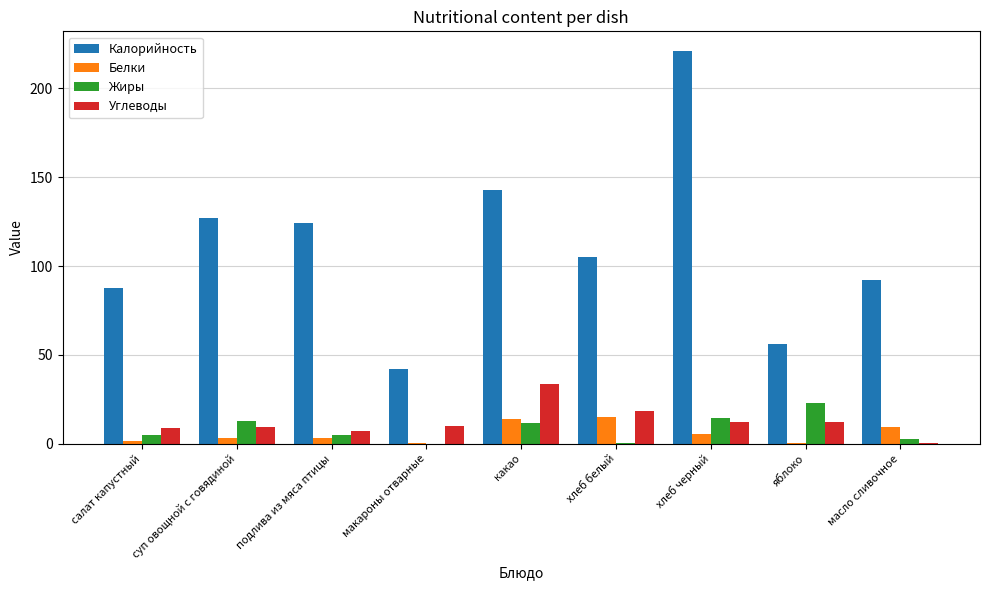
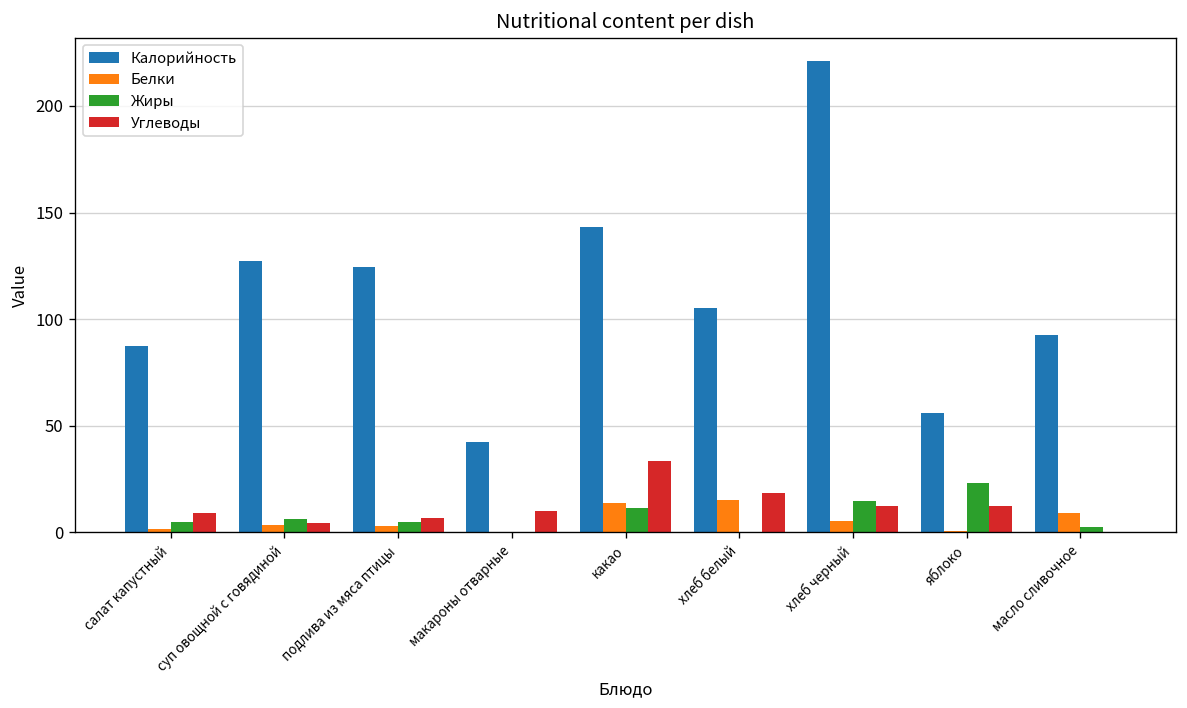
  {
    "Калорийность": {
      "салат капустный": 87,
      "суп овощной с говядиной": 127,
      "подлива из мяса птицы": 124,
      "макароны отварные": 42,
      "какао": 143,
      "хлеб белый": 105,
      "хлеб черный": 221,
      "яблоко": 56,
      "масло сливочное": 92
    },
    "Белки": {
      "салат капустный": 1,
      "суп овощной с говядиной": 3,
      "подлива из мяса птицы": 3,
      "какао": 14,
      "хлеб белый": 15,
      "хлеб черный": 5,
      "масло сливочное": 9
    },
    "Жиры": {
      "салат капустный": 5,
-     "суп овощной с говядиной": 13,
+     "суп овощной с говядиной": 6,
      "подлива из мяса птицы": 5,
      "макароны отварные": 0,
      "какао": 12,
      "хлеб черный": 15,
      "яблоко": 23,
      "масло сливочное": 3
    },
    "Углеводы": {
      "салат капустный": 9,
-     "суп овощной с говядиной": 9,
+     "суп овощной с говядиной": 4,
      "подлива из мяса птицы": 7,
      "макароны отварные": 10,
      "какао": 34,
      "хлеб белый": 18,
      "хлеб черный": 12,
      "яблоко": 12
    }
  }
